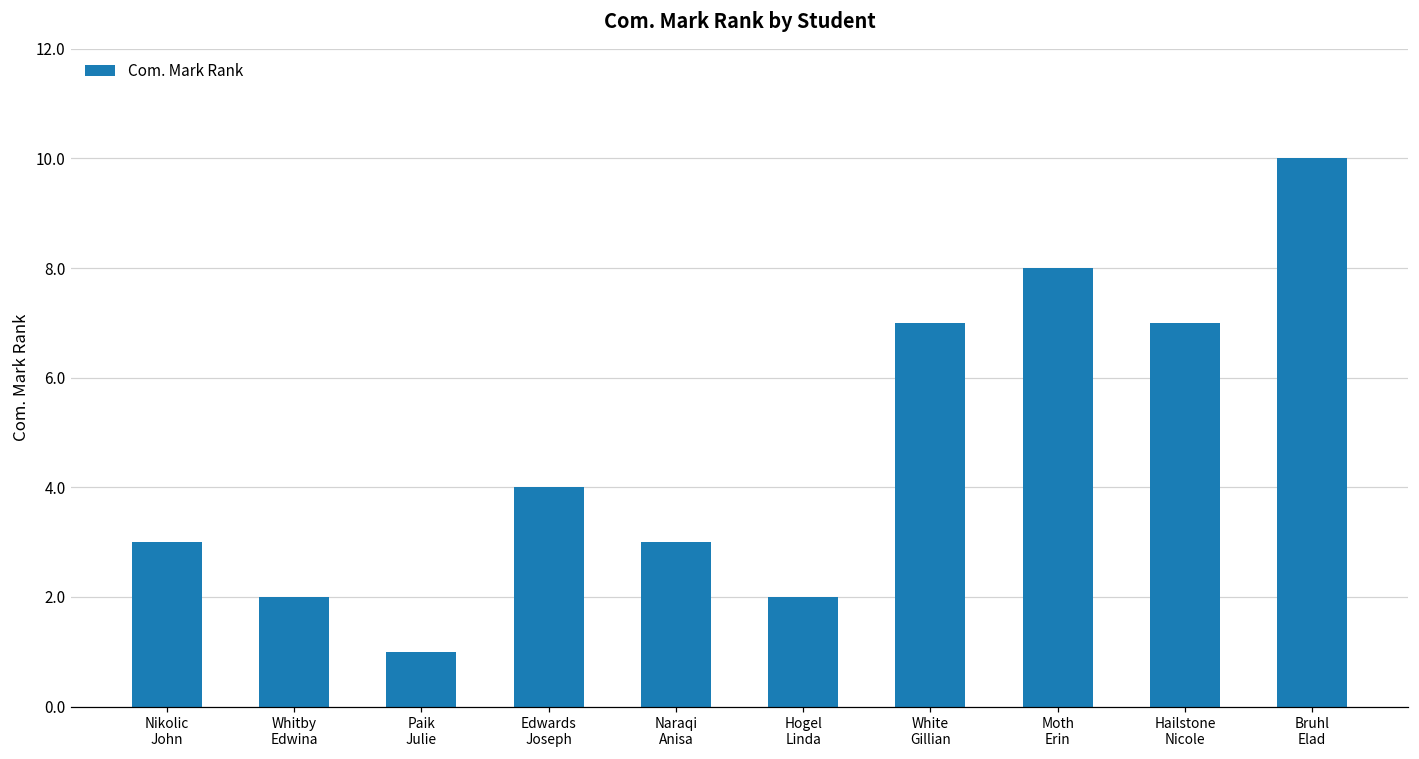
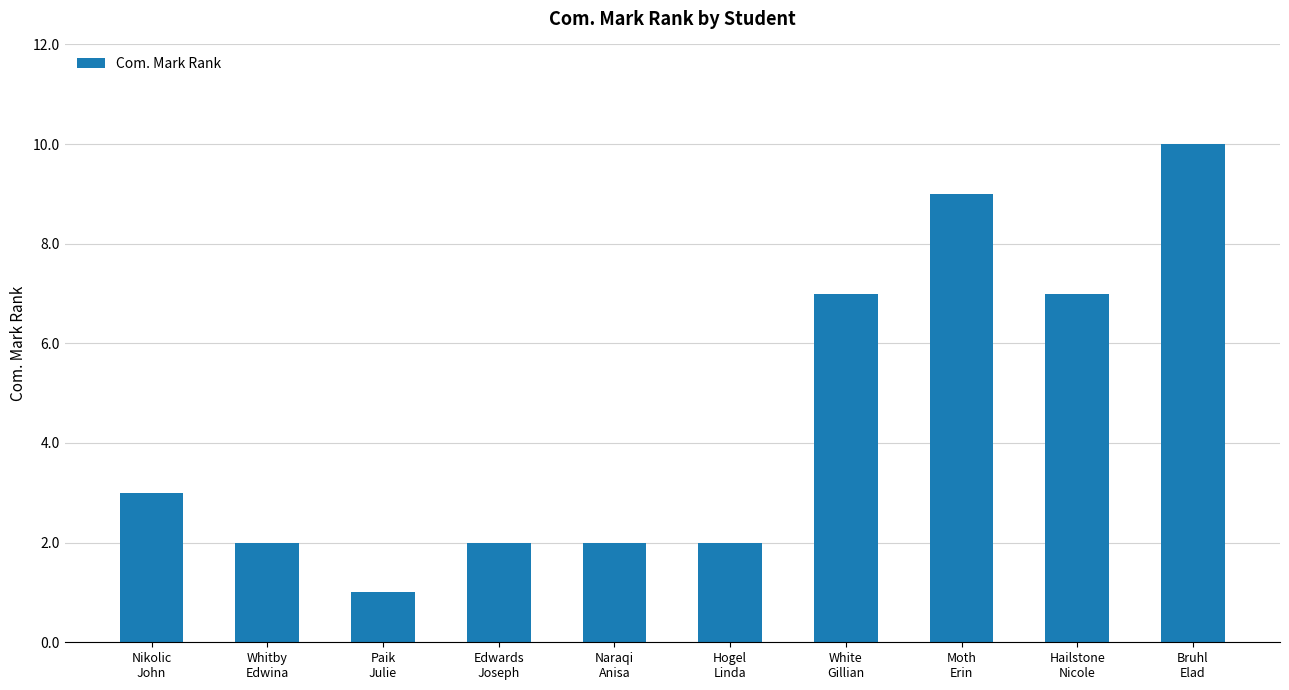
  {
    "Nikolic John": 3,
    "Whitby Edwina": 2,
    "Paik Julie": 1,
-   "Edwards Joseph": 4,
-   "Naraqi Anisa": 3,
+   "Edwards Joseph": 2,
+   "Naraqi Anisa": 2,
    "Hogel Linda": 2,
    "White Gillian": 7,
-   "Moth Erin": 8,
+   "Moth Erin": 9,
    "Hailstone Nicole": 7,
    "Bruhl Elad": 10
  }
